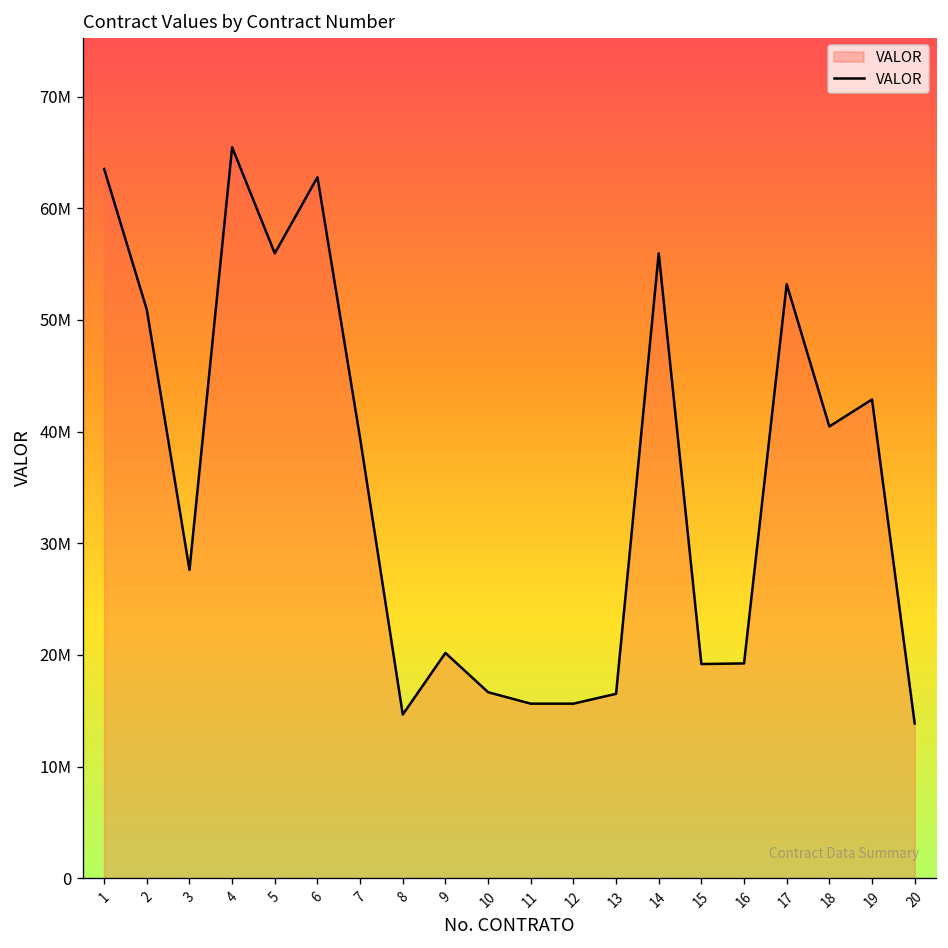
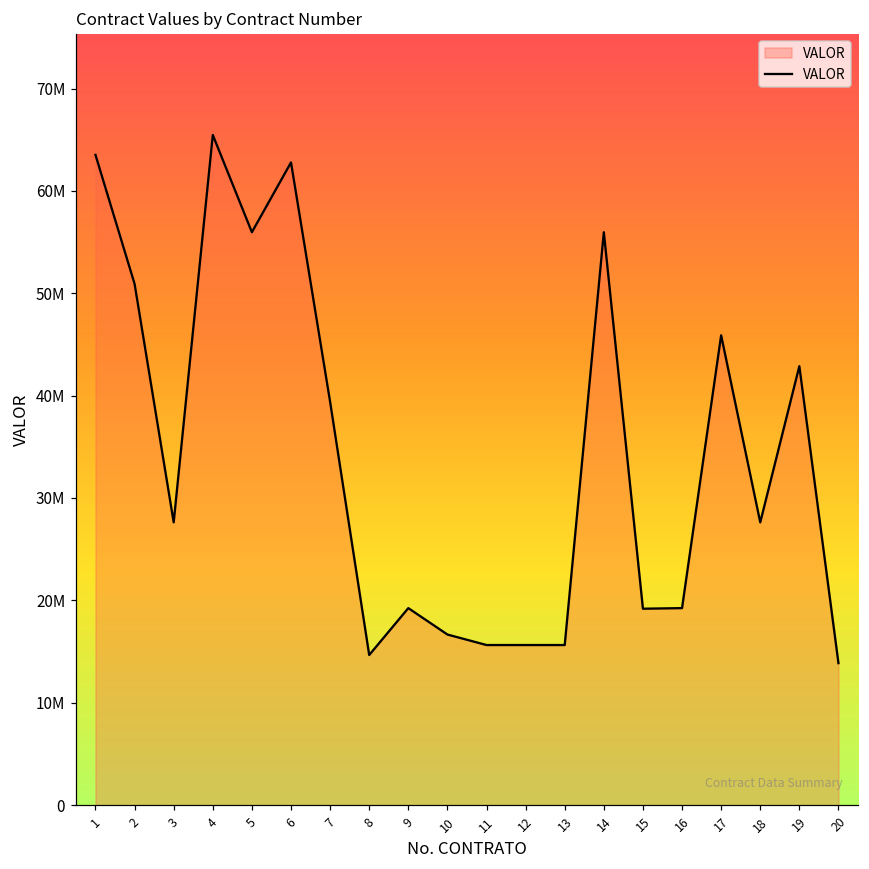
  {
    "1": 64000000,
    "2": 51000000,
    "3": 28000000,
    "4": 65000000,
    "5": 56000000,
    "6": 63000000,
    "7": 39000000,
    "8": 15000000,
-   "9": 20000000,
+   "9": 19000000,
    "10": 17000000,
    "11": 16000000,
    "12": 16000000,
-   "13": 17000000,
+   "13": 16000000,
    "14": 56000000,
    "15": 19000000,
    "16": 19000000,
-   "17": 53000000,
-   "18": 40000000,
+   "17": 46000000,
+   "18": 28000000,
    "19": 43000000,
    "20": 14000000
  }
